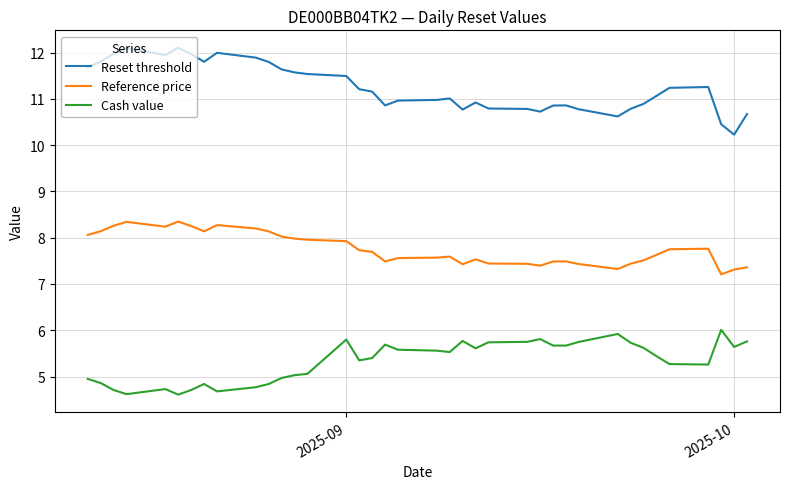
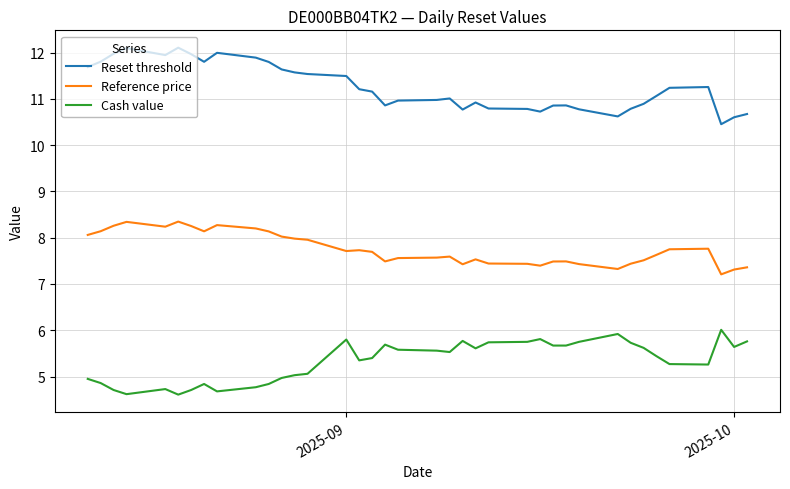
  {
    "Reset threshold": {
      "2025-09": 11.5,
-     "2025-10": 10.2
+     "2025-10": 10.6
    },
    "Reference price": {
-     "2025-09": 7.9,
+     "2025-09": 7.7,
      "2025-10": 7.3
    },
    "Cash value": {
      "2025-09": 5.8,
      "2025-10": 5.6
    }
  }
